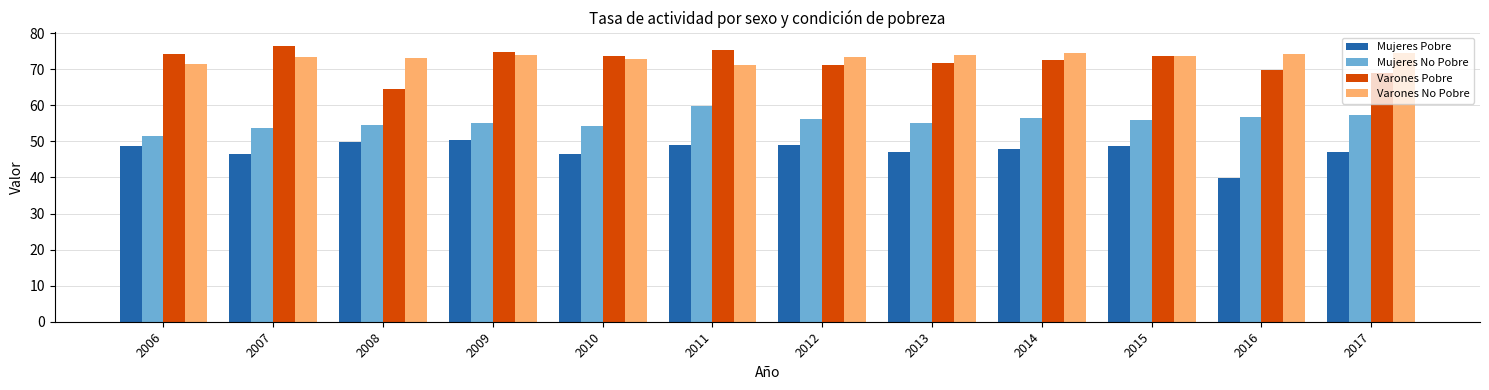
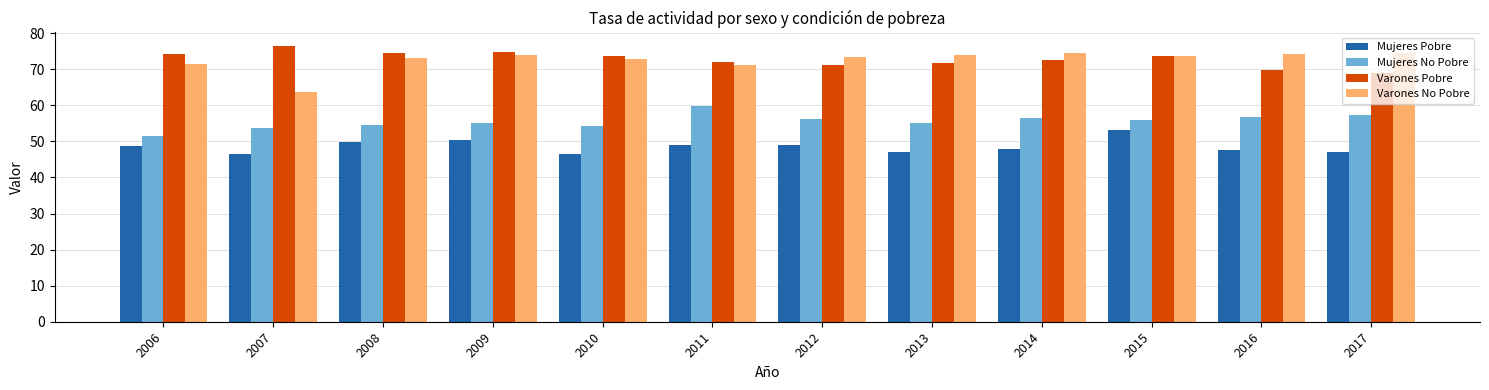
  {
    "Mujeres Pobre": {
      "2006": 49,
      "2007": 47,
      "2008": 50,
      "2009": 50,
      "2010": 47,
      "2011": 49,
      "2012": 49,
      "2013": 47,
      "2014": 48,
-     "2015": 49,
-     "2016": 40,
+     "2015": 53,
+     "2016": 48,
      "2017": 47
    },
    "Mujeres No Pobre": {
      "2006": 52,
      "2007": 54,
      "2008": 55,
      "2009": 55,
      "2010": 54,
      "2011": 60,
      "2012": 56,
      "2013": 55,
      "2014": 57,
      "2015": 56,
      "2016": 57,
      "2017": 57
    },
    "Varones Pobre": {
      "2006": 74,
      "2007": 76,
-     "2008": 65,
+     "2008": 75,
      "2009": 75,
      "2010": 74,
-     "2011": 75,
+     "2011": 72,
      "2012": 71,
      "2013": 72,
      "2014": 73,
      "2015": 74,
      "2016": 70
    },
    "Varones No Pobre": {
      "2006": 71,
-     "2007": 73,
+     "2007": 64,
      "2008": 73,
      "2009": 74,
      "2010": 73,
      "2011": 71,
      "2012": 73,
      "2013": 74,
      "2014": 74,
      "2015": 74,
      "2016": 74
    }
  }
